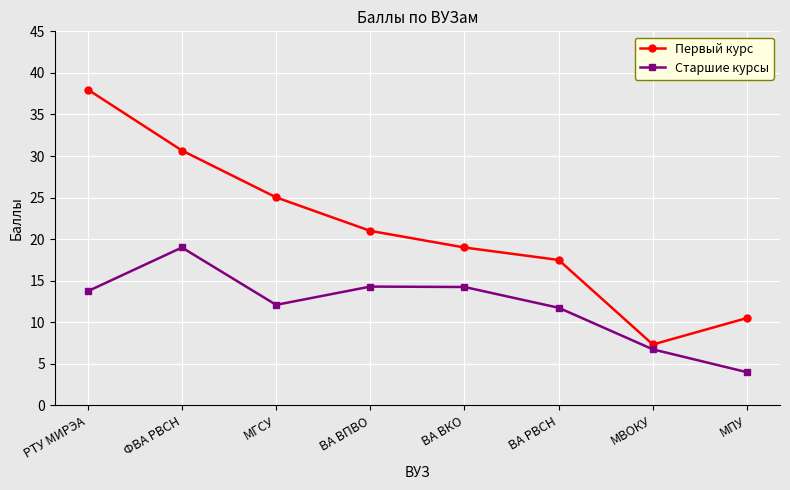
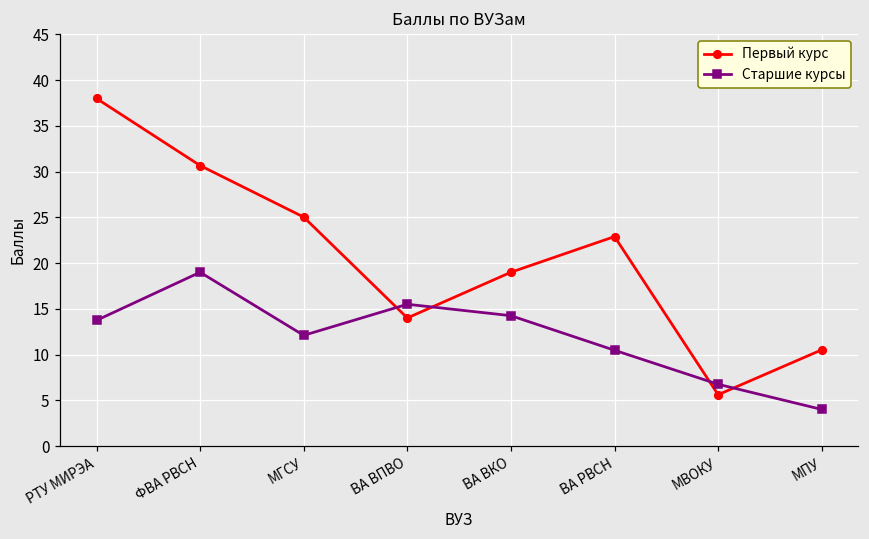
  {
    "Первый курс": {
      "РТУ МИРЭА": 38,
      "ФВА РВСН": 31,
      "МГСУ": 25,
-     "ВА ВПВО": 21,
+     "ВА ВПВО": 14,
      "ВА ВКО": 19,
-     "ВА РВСН": 18,
-     "МВОКУ": 7,
+     "ВА РВСН": 23,
+     "МВОКУ": 6,
      "МПУ": 11
    },
    "Старшие курсы": {
      "РТУ МИРЭА": 14,
      "ФВА РВСН": 19,
      "МГСУ": 12,
-     "ВА ВПВО": 14,
+     "ВА ВПВО": 16,
      "ВА ВКО": 14,
-     "ВА РВСН": 12,
+     "ВА РВСН": 10,
      "МВОКУ": 7,
      "МПУ": 4
    }
  }
